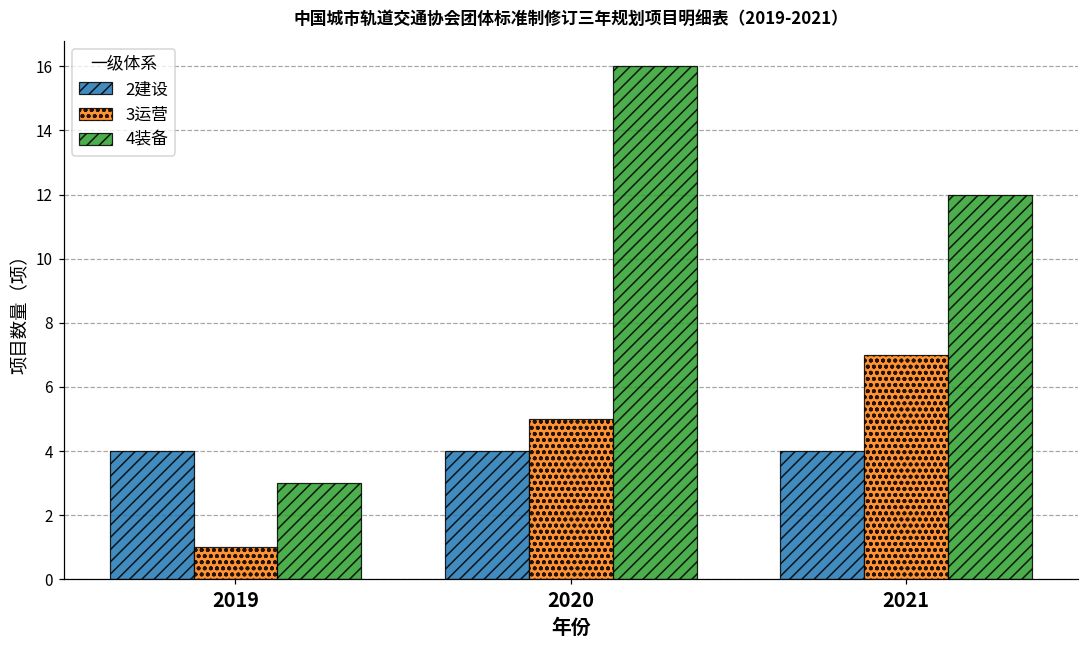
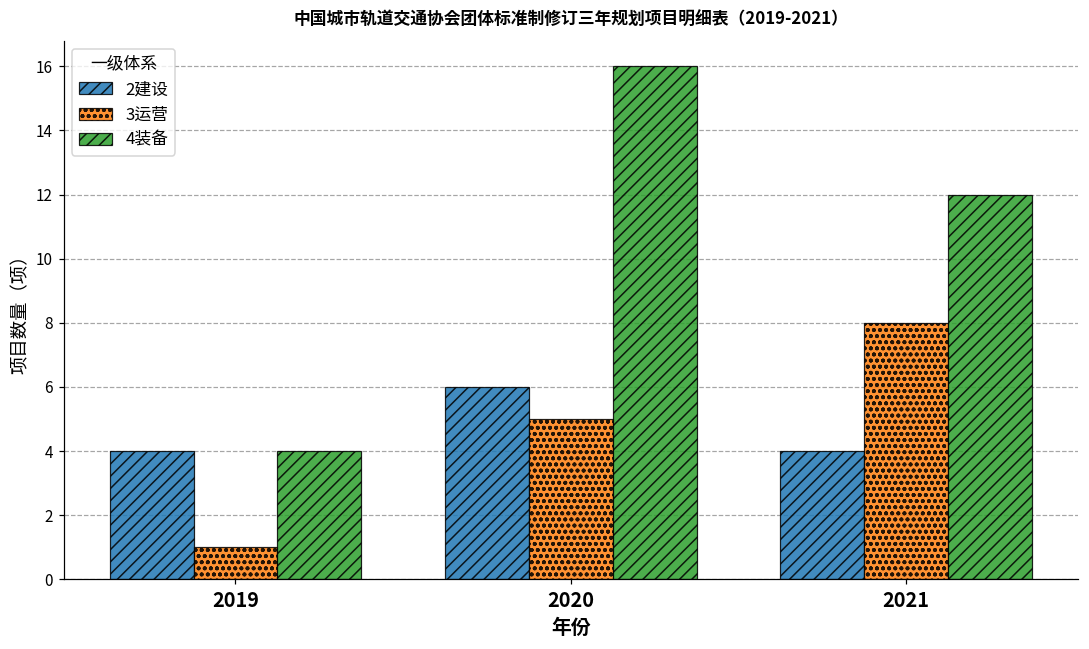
  {
    "2建设": {
      "2019": 4,
-     "2020": 4,
+     "2020": 6,
      "2021": 4
    },
    "3运营": {
      "2019": 1,
      "2020": 5,
-     "2021": 7
+     "2021": 8
    },
    "4装备": {
-     "2019": 3,
+     "2019": 4,
      "2020": 16,
      "2021": 12
    }
  }
